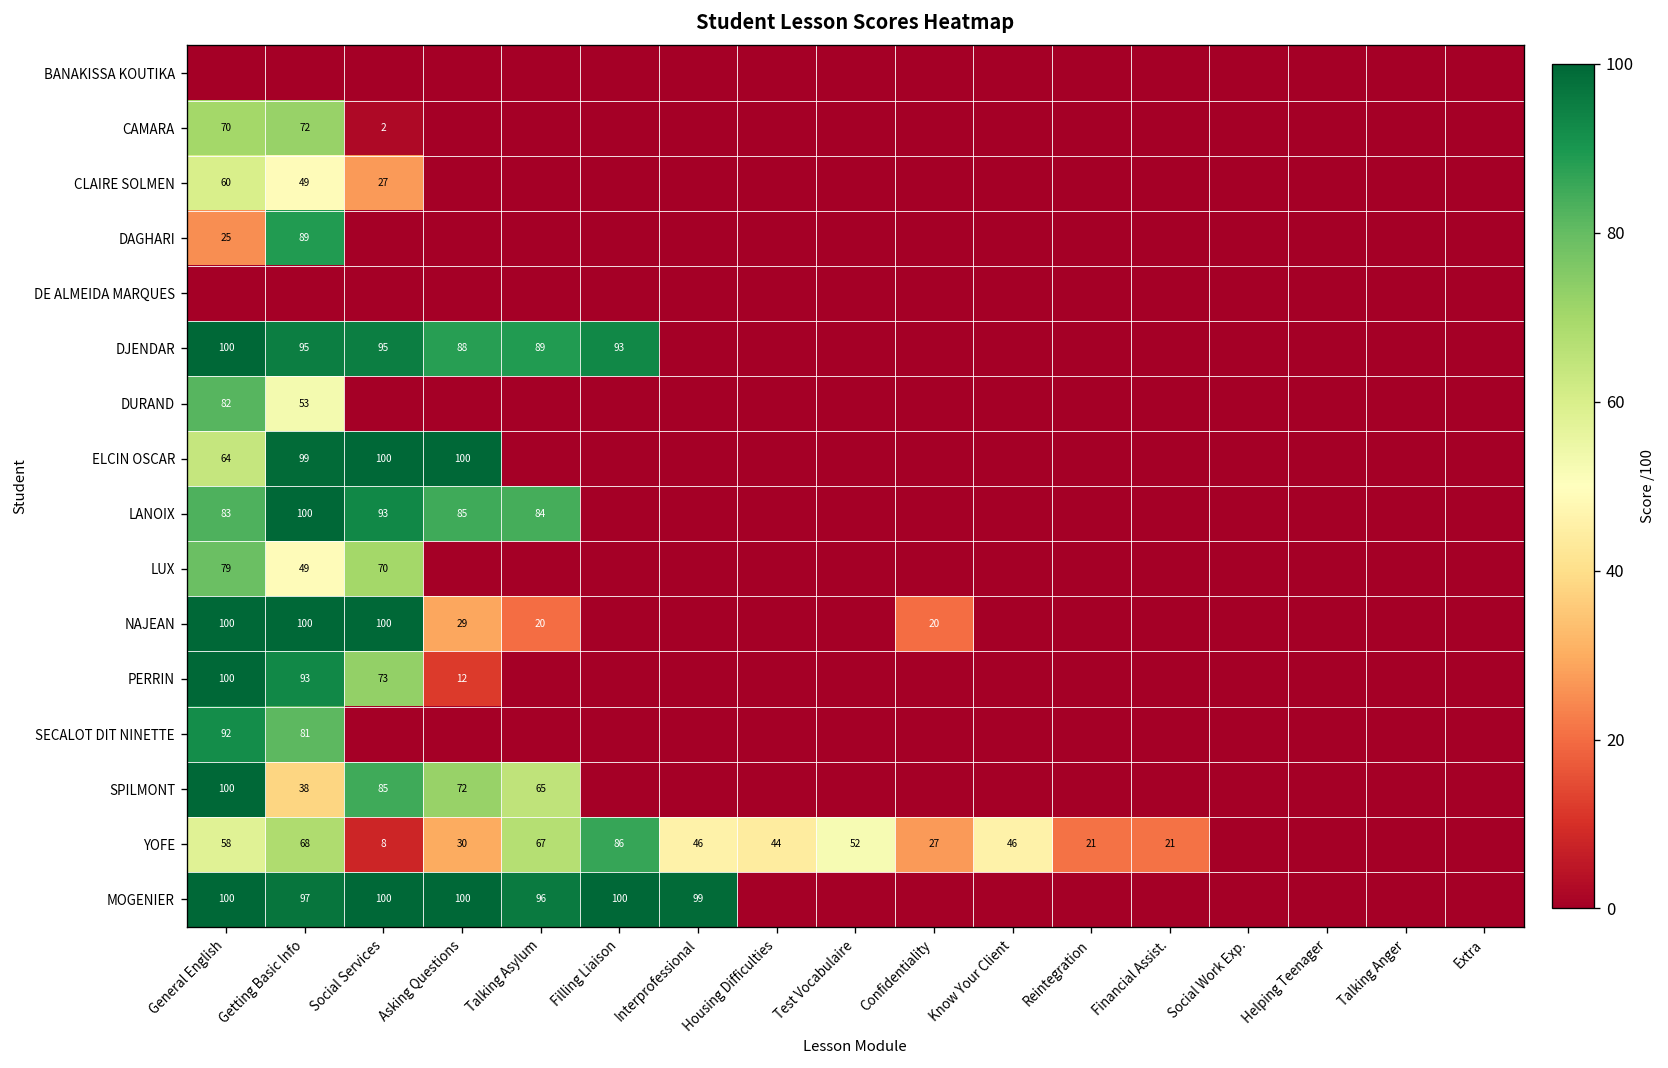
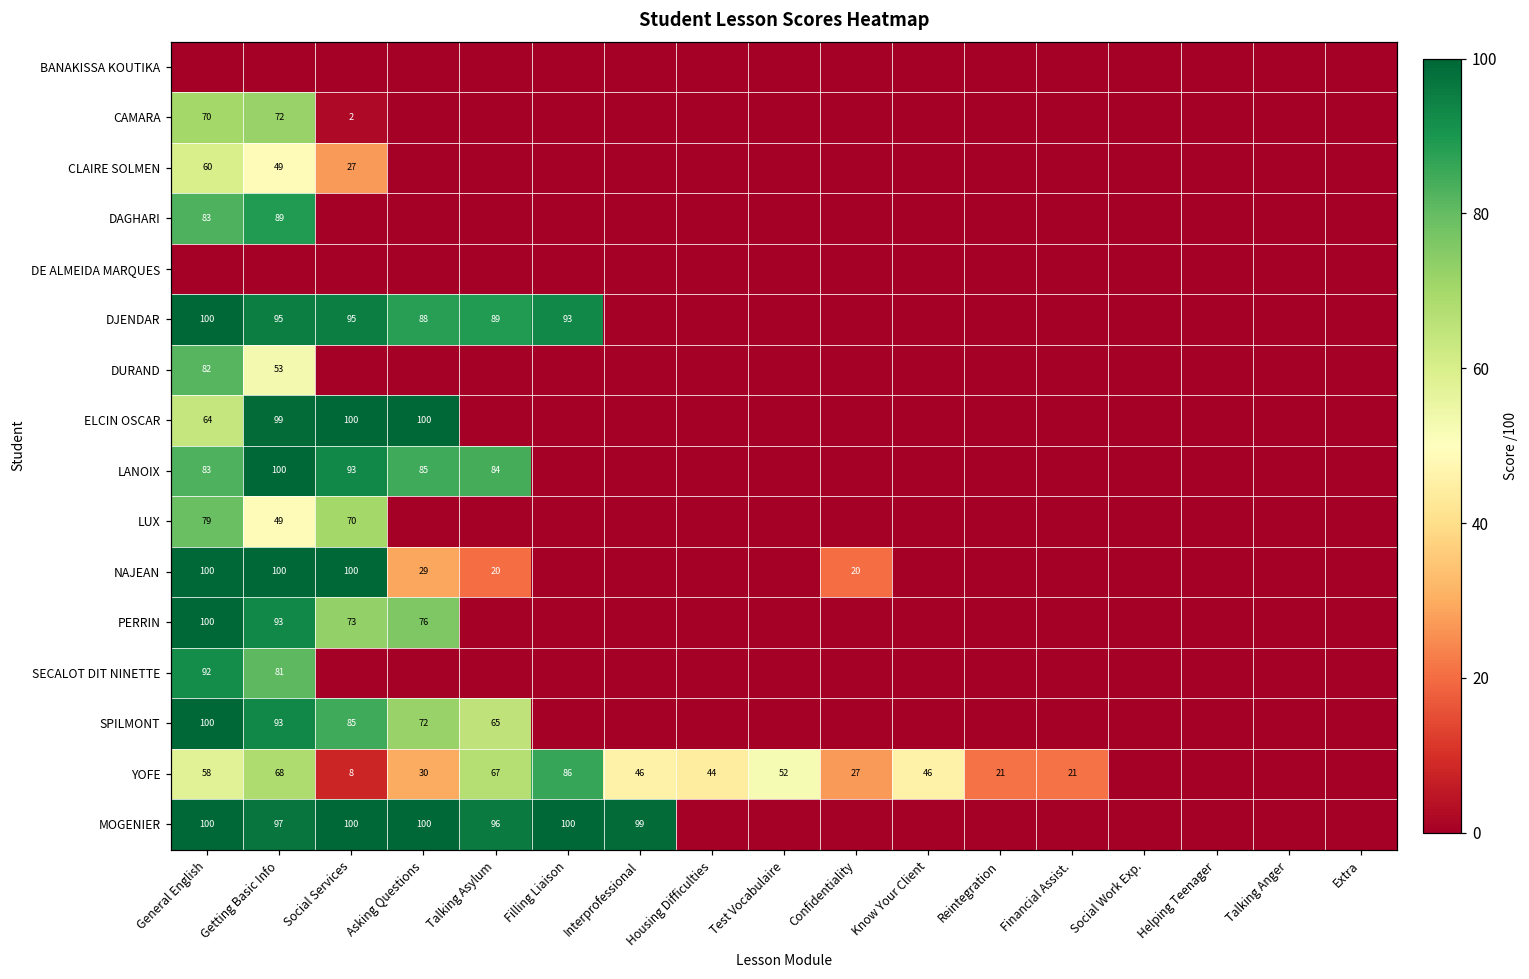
  {
    "CAMARA": {
      "General English": 70,
      "Getting Basic Info": 72,
      "Social Services": 2
    },
    "CLAIRE SOLMEN": {
      "General English": 60,
      "Getting Basic Info": 49,
      "Social Services": 27
    },
    "DAGHARI": {
-     "General English": 25,
+     "General English": 83,
      "Getting Basic Info": 89
    },
    "DJENDAR": {
      "General English": 100,
      "Getting Basic Info": 95,
      "Social Services": 95,
      "Asking Questions": 88,
      "Talking Asylum": 89,
      "Filling Liaison": 93
    },
    "DURAND": {
      "General English": 82,
      "Getting Basic Info": 53
    },
    "ELCIN OSCAR": {
      "General English": 64,
      "Getting Basic Info": 99,
      "Social Services": 100,
      "Asking Questions": 100
    },
    "LANOIX": {
      "General English": 83,
      "Getting Basic Info": 100,
      "Social Services": 93,
      "Asking Questions": 85,
      "Talking Asylum": 84
    },
    "LUX": {
      "General English": 79,
      "Getting Basic Info": 49,
      "Social Services": 70
    },
    "NAJEAN": {
      "General English": 100,
      "Getting Basic Info": 100,
      "Social Services": 100,
      "Asking Questions": 29,
      "Talking Asylum": 20,
      "Confidentiality": 20
    },
    "PERRIN": {
      "General English": 100,
      "Getting Basic Info": 93,
      "Social Services": 73,
-     "Asking Questions": 12
+     "Asking Questions": 76
    },
    "SECALOT DIT NINETTE": {
      "General English": 92,
      "Getting Basic Info": 81
    },
    "SPILMONT": {
      "General English": 100,
-     "Getting Basic Info": 38,
+     "Getting Basic Info": 93,
      "Social Services": 85,
      "Asking Questions": 72,
      "Talking Asylum": 65
    },
    "YOFE": {
      "General English": 58,
      "Getting Basic Info": 68,
      "Social Services": 8,
      "Asking Questions": 30,
      "Talking Asylum": 67,
      "Filling Liaison": 86,
      "Interprofessional": 46,
      "Housing Difficulties": 44,
      "Test Vocabulaire": 52,
      "Confidentiality": 27,
      "Know Your Client": 46,
      "Reintegration": 21,
      "Financial Assist.": 21
    },
    "MOGENIER": {
      "General English": 100,
      "Getting Basic Info": 97,
      "Social Services": 100,
      "Asking Questions": 100,
      "Talking Asylum": 96,
      "Filling Liaison": 100,
      "Interprofessional": 99
    }
  }
